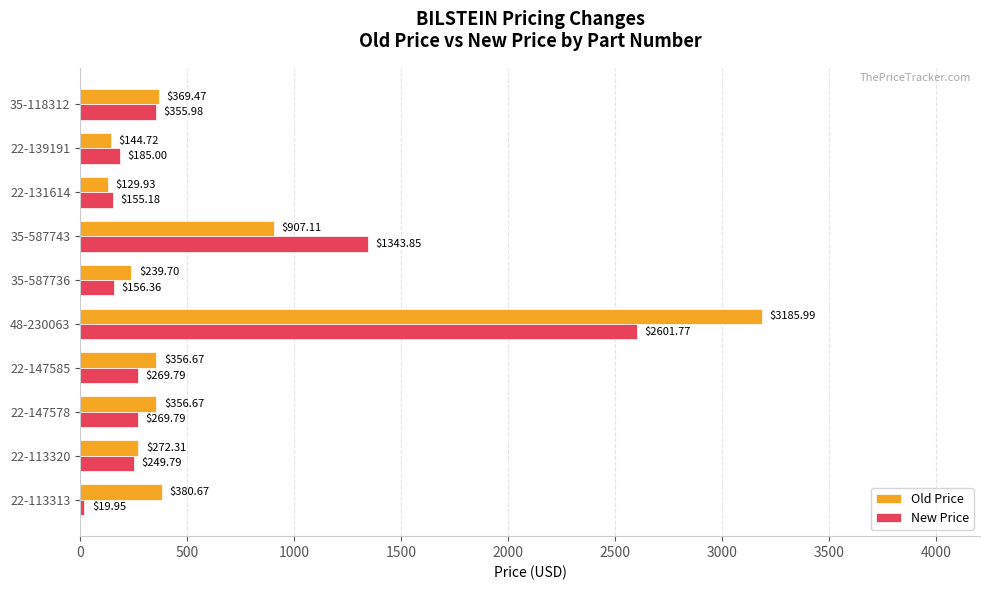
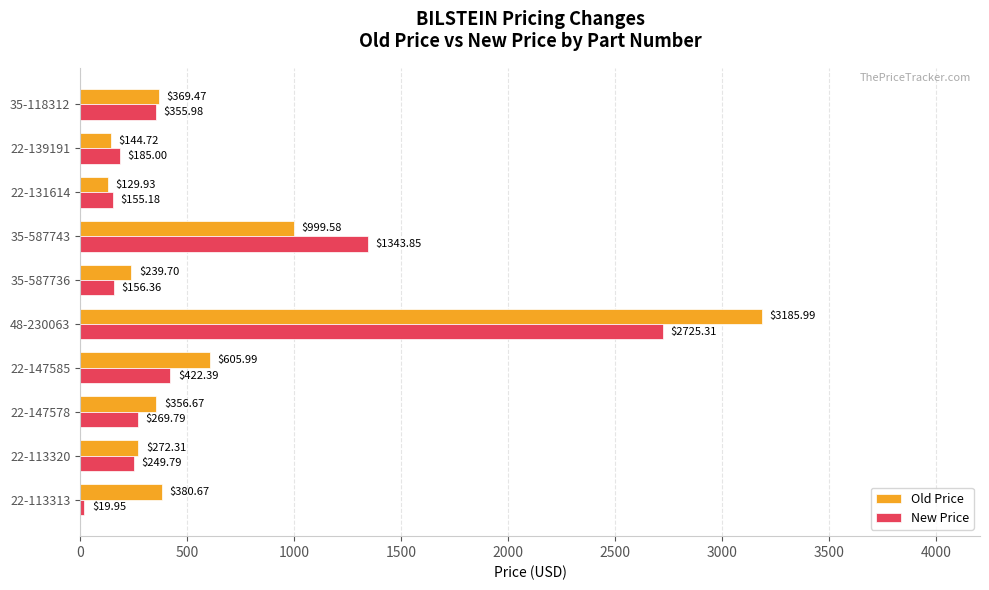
  {
    "Old Price": {
      "35-118312": "$369.47",
      "22-139191": "$144.72",
      "22-131614": "$129.93",
-     "35-587743": "$907.11",
+     "35-587743": "$999.58",
      "35-587736": "$239.70",
      "48-230063": "$3185.99",
-     "22-147585": "$356.67",
+     "22-147585": "$605.99",
      "22-147578": "$356.67",
      "22-113320": "$272.31",
      "22-113313": "$380.67"
    },
    "New Price": {
      "35-118312": "$355.98",
      "22-139191": "$185.00",
      "22-131614": "$155.18",
      "35-587743": "$1343.85",
      "35-587736": "$156.36",
-     "48-230063": "$2601.77",
-     "22-147585": "$269.79",
+     "48-230063": "$2725.31",
+     "22-147585": "$422.39",
      "22-147578": "$269.79",
      "22-113320": "$249.79",
      "22-113313": "$19.95"
    }
  }
